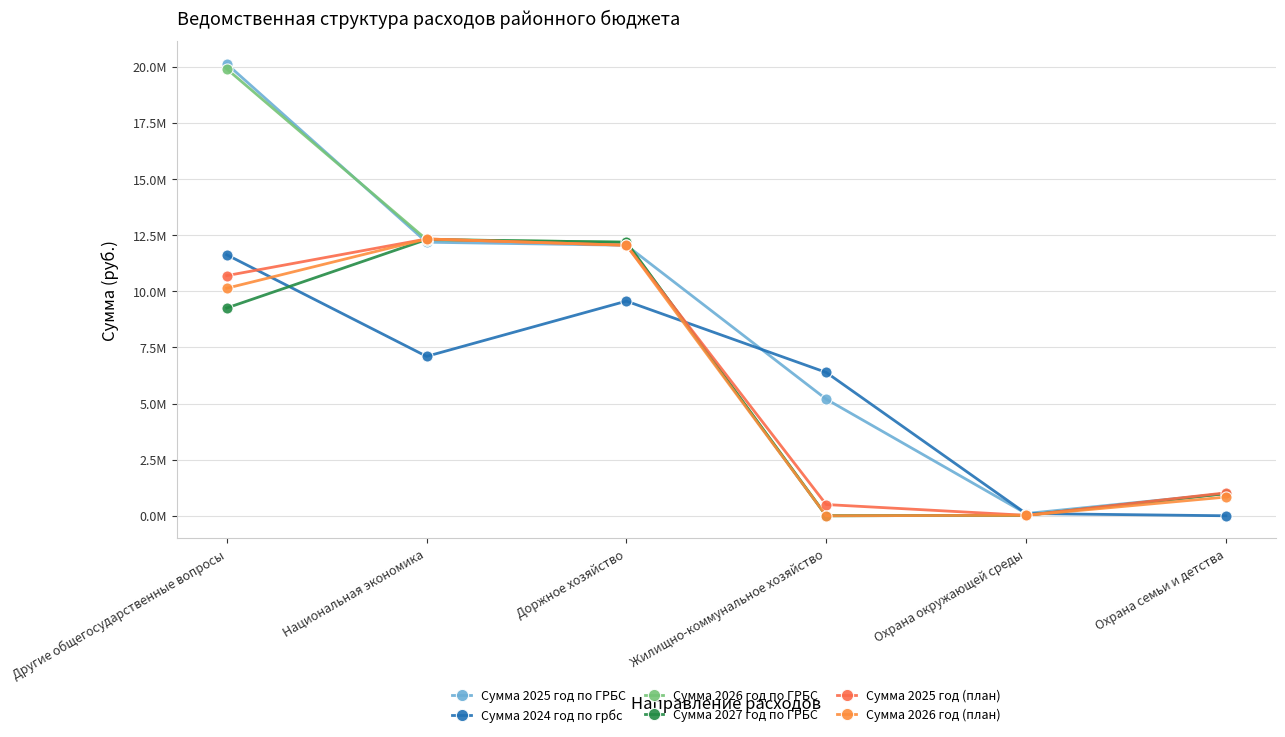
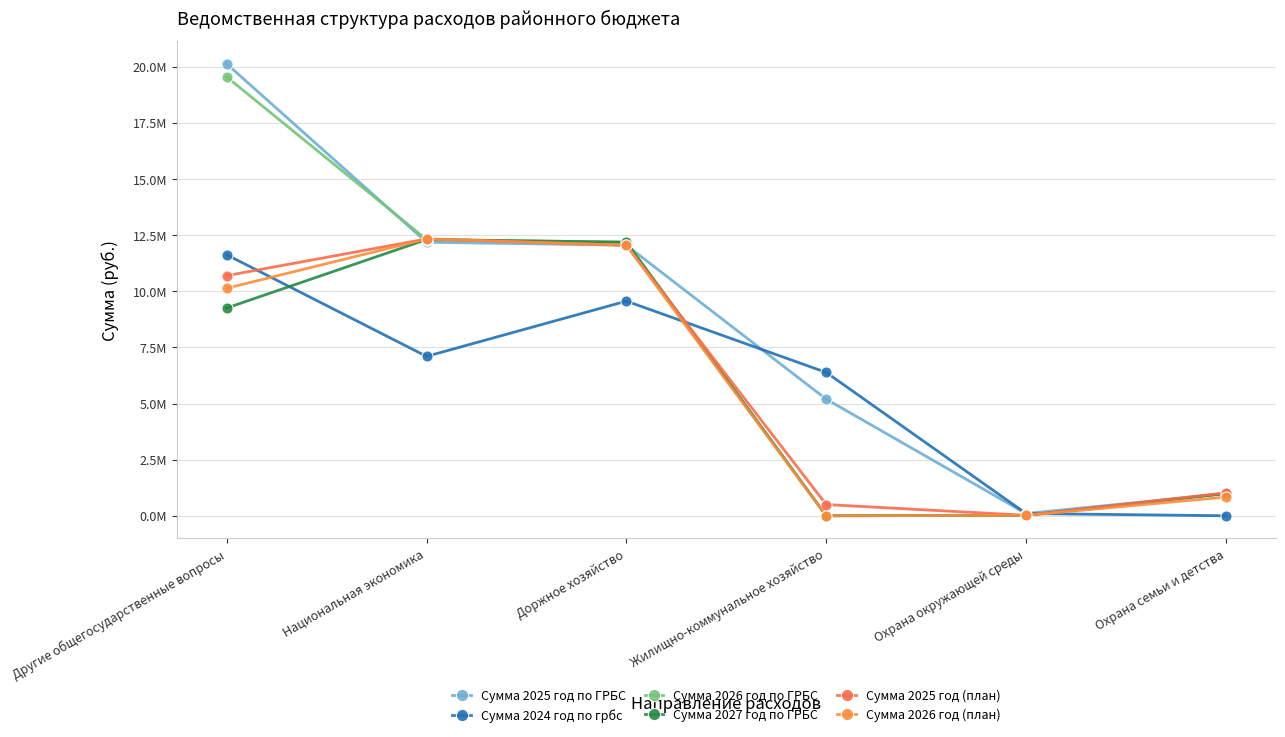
  {
    "Сумма 2025 год по ГРБС": {
      "Другие общегосударственные вопросы": 20100000,
      "Национальная экономика": 12200000,
      "Жилищно-коммунальное хозяйство": 5200000
    },
    "Сумма 2024 год по грбс": {
      "Другие общегосударственные вопросы": 11600000,
      "Национальная экономика": 7100000,
      "Доржное хозяйство": 9600000,
      "Жилищно-коммунальное хозяйство": 6400000,
      "Охрана семьи и детства": 0
    },
    "Сумма 2026 год по ГРБС": {
-     "Другие общегосударственные вопросы": 19900000
+     "Другие общегосударственные вопросы": 19500000
    },
    "Сумма 2027 год по ГРБС": {
      "Другие общегосударственные вопросы": 9300000
    }
  }
